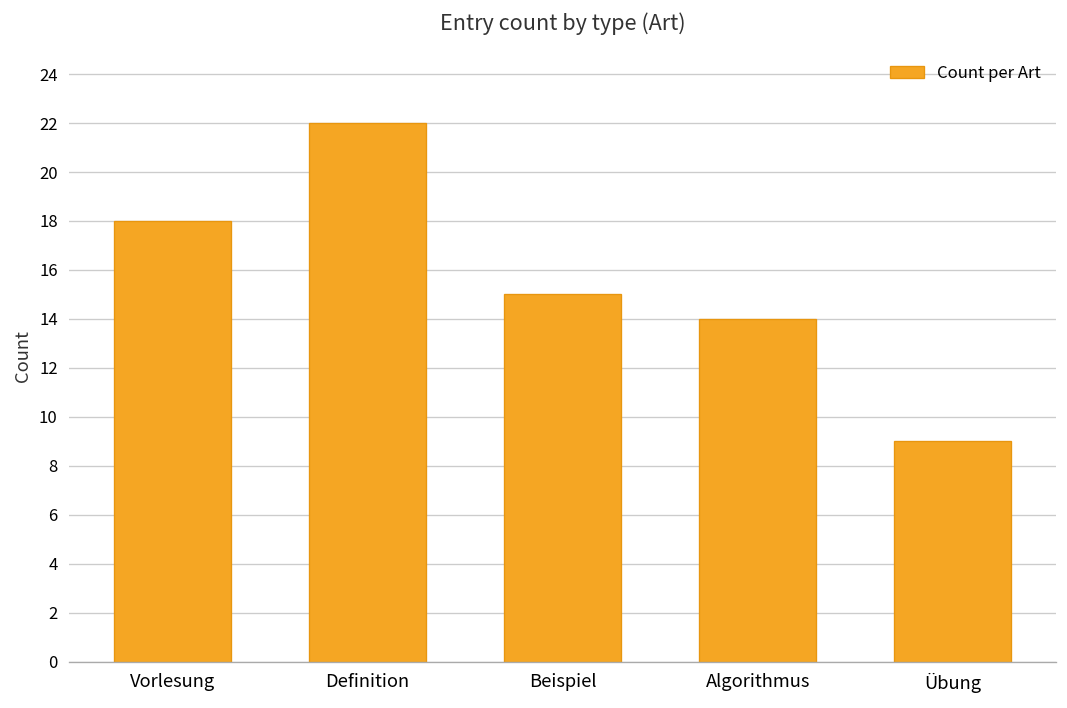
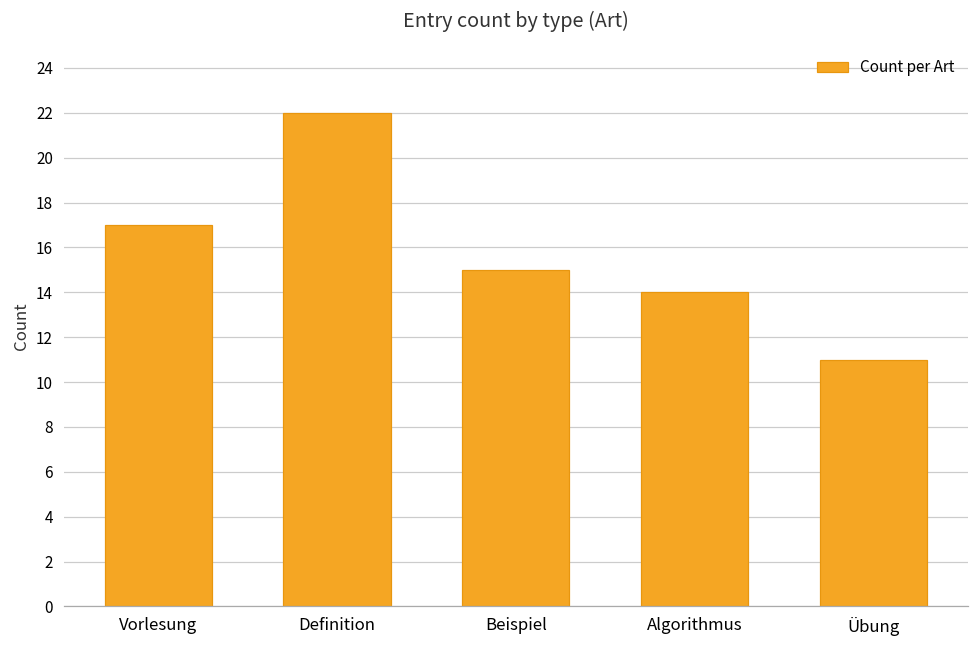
  {
-   "Vorlesung": 18,
+   "Vorlesung": 17,
    "Definition": 22,
    "Beispiel": 15,
    "Algorithmus": 14,
-   "Übung": 9
+   "Übung": 11
  }
